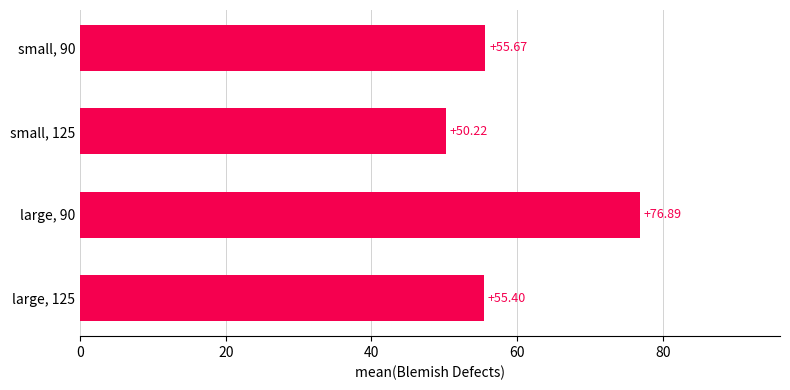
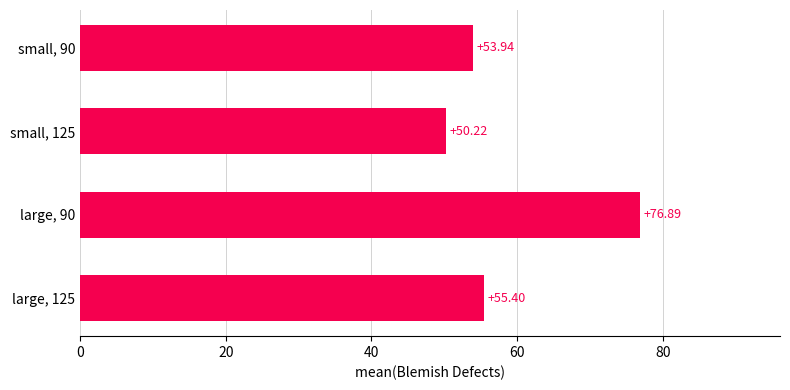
  {
-   "small, 90": "+55.67",
+   "small, 90": "+53.94",
    "small, 125": "+50.22",
    "large, 90": "+76.89",
    "large, 125": "+55.40"
  }
